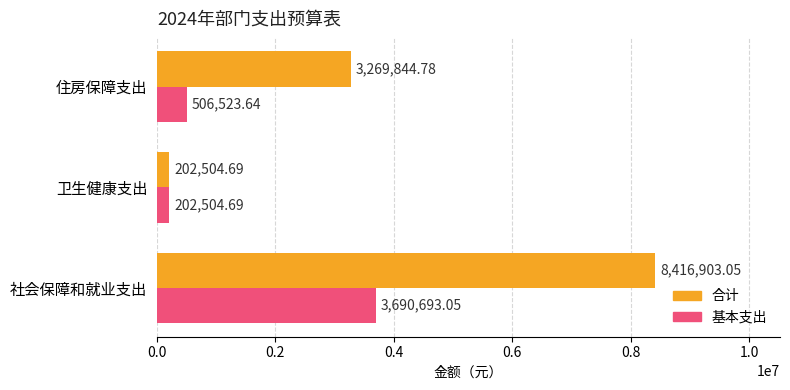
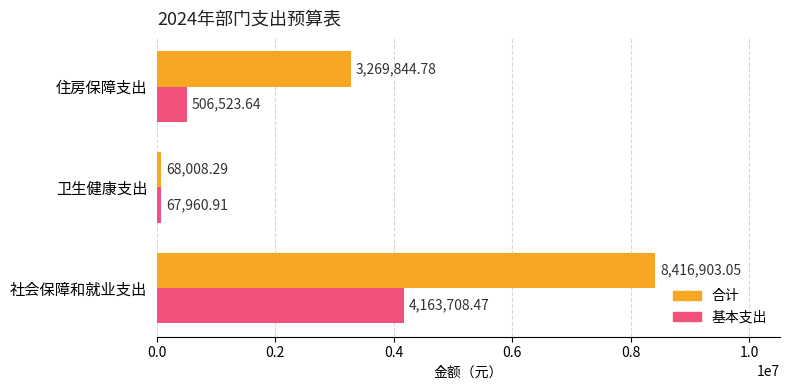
  {
    "合计": {
      "住房保障支出": "3,269,844.78",
-     "卫生健康支出": "202,504.69",
+     "卫生健康支出": "68,008.29",
      "社会保障和就业支出": "8,416,903.05"
    },
    "基本支出": {
      "住房保障支出": "506,523.64",
-     "卫生健康支出": "202,504.69",
-     "社会保障和就业支出": "3,690,693.05"
+     "卫生健康支出": "67,960.91",
+     "社会保障和就业支出": "4,163,708.47"
    }
  }
